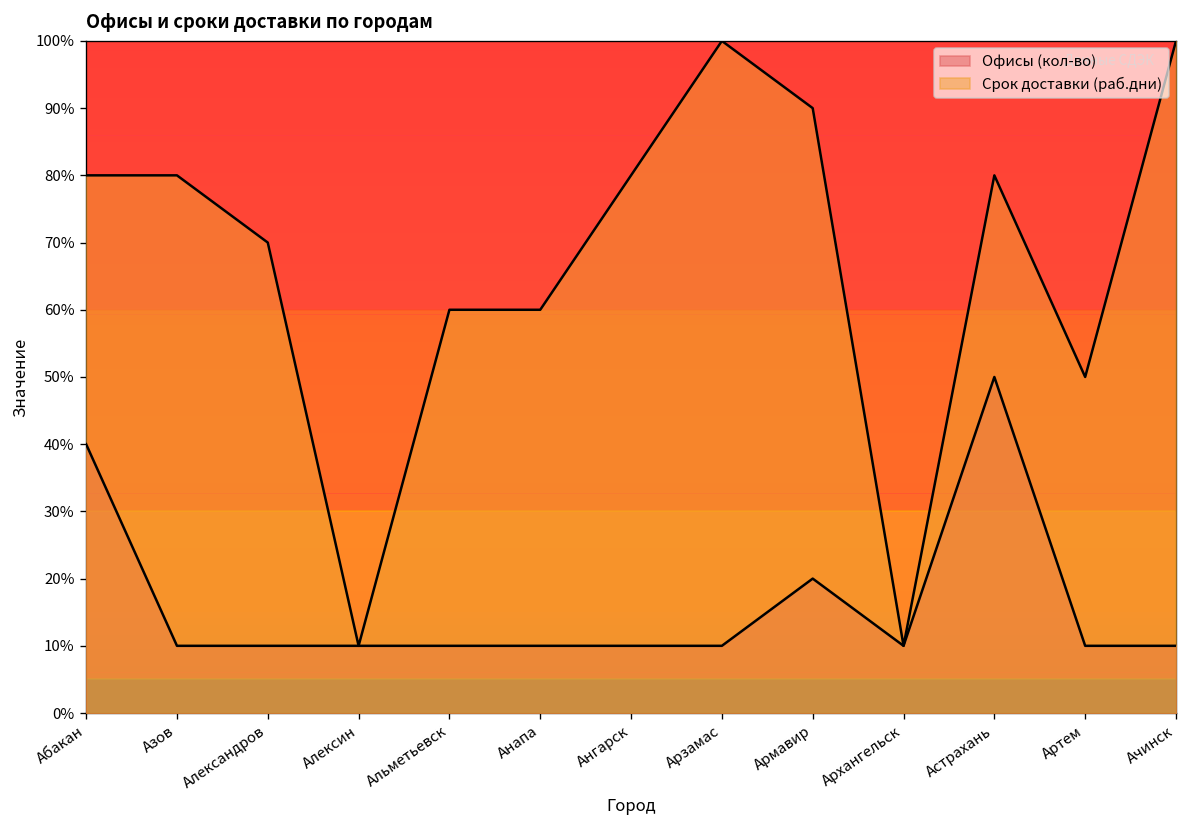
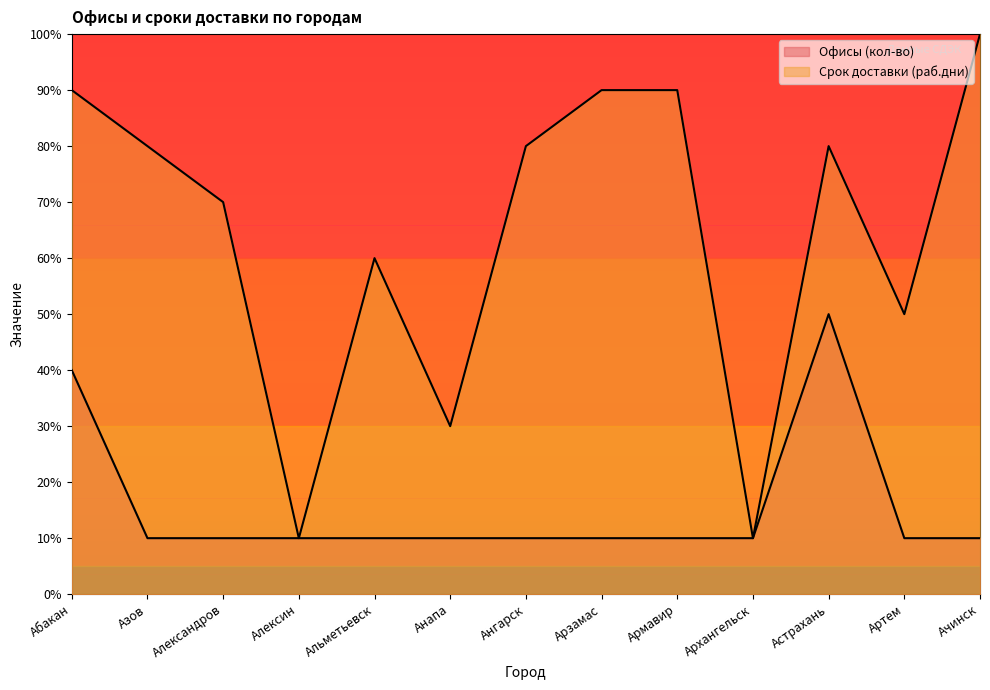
  {
    "Офисы (кол-во)": {
      "Абакан": "40%",
      "Азов": "10%",
      "Александров": "10%",
      "Альметьевск": "10%",
      "Анапа": "10%",
      "Ангарск": "10%",
      "Арзамас": "10%",
-     "Армавир": "20%",
+     "Армавир": "10%",
      "Астрахань": "50%",
      "Артем": "10%",
      "Ачинск": "10%"
    },
    "Срок доставки (раб.дни)": {
-     "Абакан": "80%",
+     "Абакан": "90%",
      "Азов": "80%",
      "Александров": "70%",
      "Альметьевск": "60%",
-     "Анапа": "60%",
+     "Анапа": "30%",
      "Ангарск": "80%",
-     "Арзамас": "100%",
+     "Арзамас": "90%",
      "Армавир": "90%",
      "Астрахань": "80%",
      "Артем": "50%",
      "Ачинск": "100%"
    }
  }
